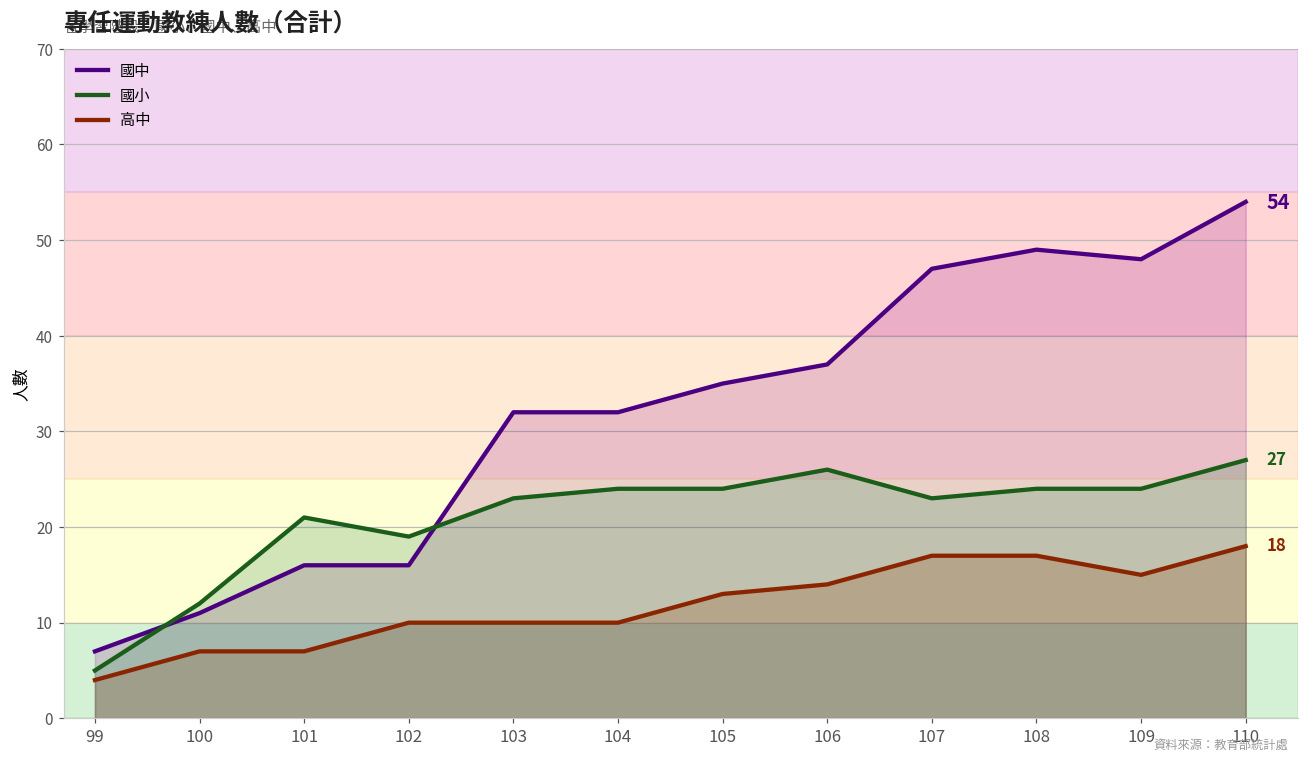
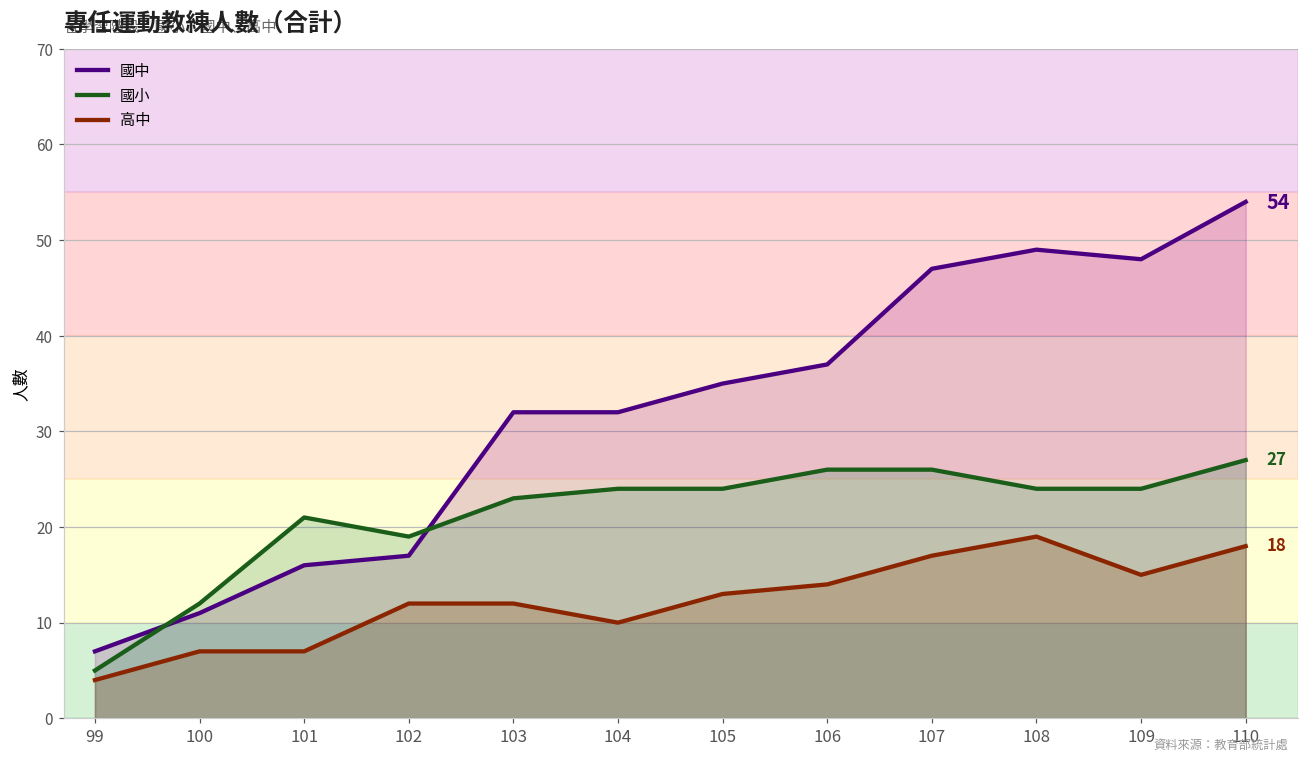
  {
    "國中": {
      "99": 7,
      "100": 11,
      "101": 16,
-     "102": 16,
+     "102": 17,
      "103": 32,
      "104": 32,
      "105": 35,
      "106": 37,
      "107": 47,
      "108": 49,
      "109": 48
    },
    "國小": {
      "99": 5,
      "100": 12,
      "101": 21,
      "102": 19,
      "103": 23,
      "104": 24,
      "105": 24,
      "106": 26,
-     "107": 23,
+     "107": 26,
      "108": 24,
      "109": 24
    },
    "高中": {
      "99": 4,
      "100": 7,
      "101": 7,
-     "102": 10,
-     "103": 10,
+     "102": 12,
+     "103": 12,
      "104": 10,
      "105": 13,
      "106": 14,
      "107": 17,
-     "108": 17,
+     "108": 19,
      "109": 15
    }
  }
